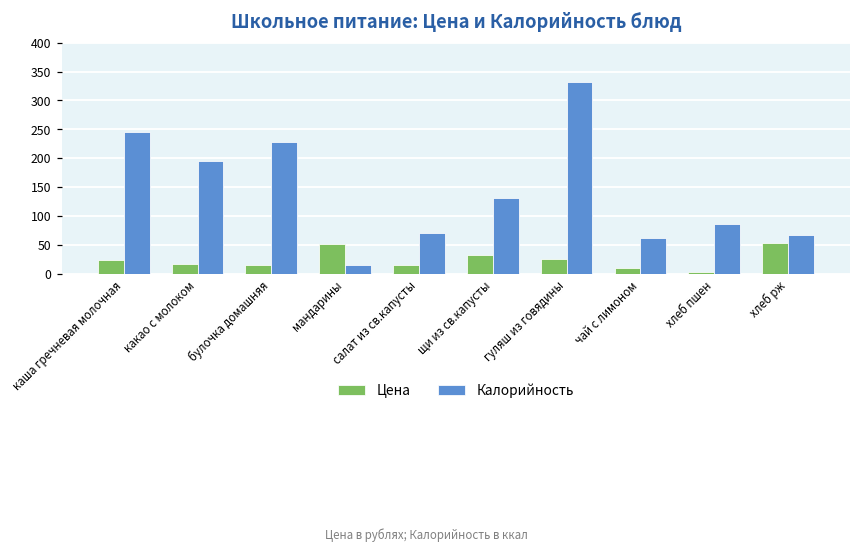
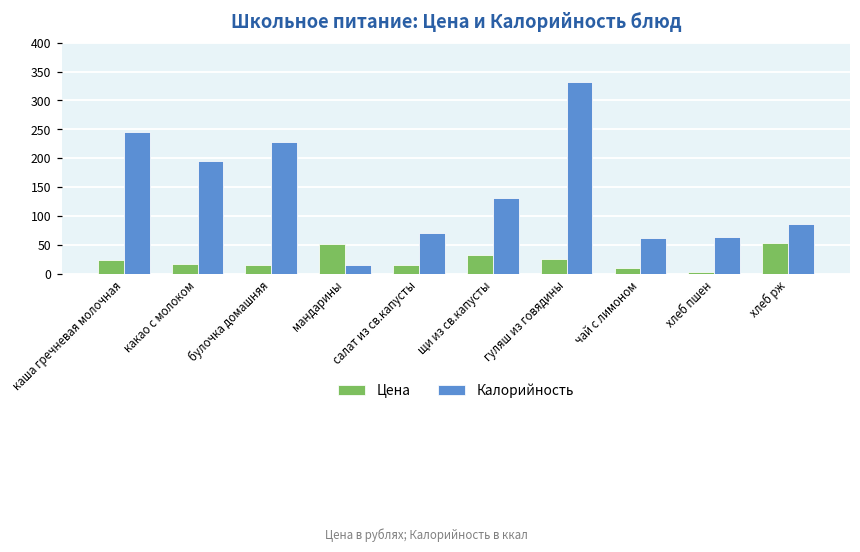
  {
    "Цена": {
      "каша гречневая молочная": 20,
      "какао с молоком": 20,
      "булочка домашняя": 20,
      "мандарины": 50,
      "салат из св.капусты": 20,
      "щи из св.капусты": 30,
      "гуляш из говядины": 30,
      "чай с лимоном": 10,
      "хлеб рж": 50
    },
    "Калорийность": {
      "каша гречневая молочная": 250,
      "какао с молоком": 200,
      "булочка домашняя": 230,
      "мандарины": 20,
      "салат из св.капусты": 70,
      "щи из св.капусты": 130,
      "гуляш из говядины": 330,
      "чай с лимоном": 60,
-     "хлеб пшен": 90,
-     "хлеб рж": 70
+     "хлеб пшен": 60,
+     "хлеб рж": 90
    }
  }
